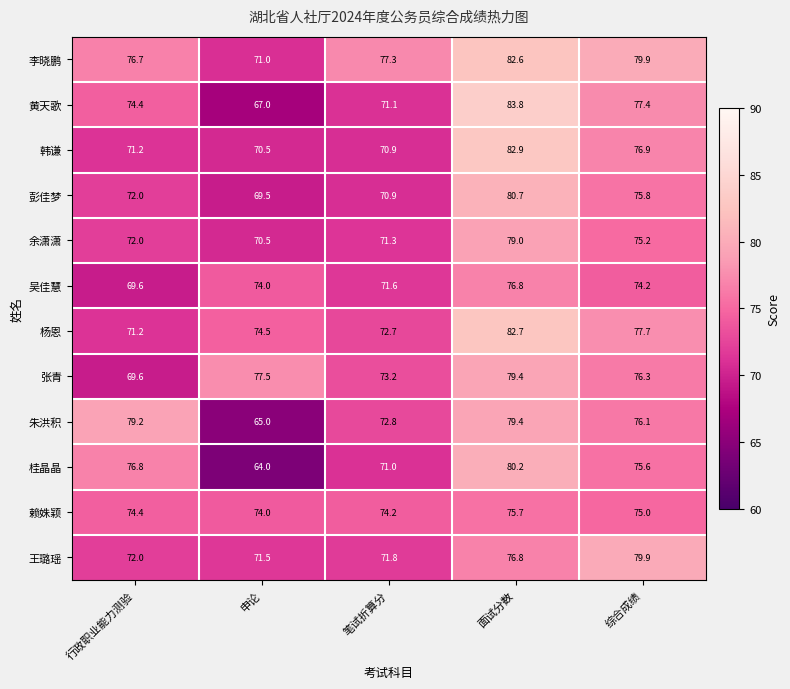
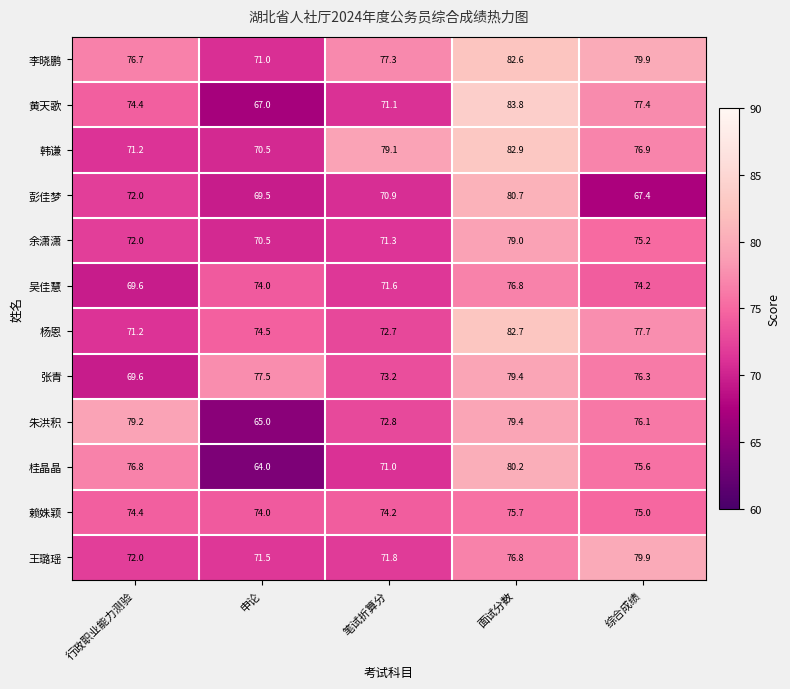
  {
    "李晓鹏": {
      "行政职业能力测验": 76.7,
      "申论": 71.0,
      "笔试折算分": 77.3,
      "面试分数": 82.6,
      "综合成绩": 79.9
    },
    "黄天歌": {
      "行政职业能力测验": 74.4,
      "申论": 67.0,
      "笔试折算分": 71.1,
      "面试分数": 83.8,
      "综合成绩": 77.4
    },
    "韩谦": {
      "行政职业能力测验": 71.2,
      "申论": 70.5,
-     "笔试折算分": 70.9,
+     "笔试折算分": 79.1,
      "面试分数": 82.9,
      "综合成绩": 76.9
    },
    "彭佳梦": {
      "行政职业能力测验": 72.0,
      "申论": 69.5,
      "笔试折算分": 70.9,
      "面试分数": 80.7,
-     "综合成绩": 75.8
+     "综合成绩": 67.4
    },
    "余潇潇": {
      "行政职业能力测验": 72.0,
      "申论": 70.5,
      "笔试折算分": 71.3,
      "面试分数": 79.0,
      "综合成绩": 75.2
    },
    "吴佳慧": {
      "行政职业能力测验": 69.6,
      "申论": 74.0,
      "笔试折算分": 71.6,
      "面试分数": 76.8,
      "综合成绩": 74.2
    },
    "杨恩": {
      "行政职业能力测验": 71.2,
      "申论": 74.5,
      "笔试折算分": 72.7,
      "面试分数": 82.7,
      "综合成绩": 77.7
    },
    "张青": {
      "行政职业能力测验": 69.6,
      "申论": 77.5,
      "笔试折算分": 73.2,
      "面试分数": 79.4,
      "综合成绩": 76.3
    },
    "朱洪积": {
      "行政职业能力测验": 79.2,
      "申论": 65.0,
      "笔试折算分": 72.8,
      "面试分数": 79.4,
      "综合成绩": 76.1
    },
    "桂晶晶": {
      "行政职业能力测验": 76.8,
      "申论": 64.0,
      "笔试折算分": 71.0,
      "面试分数": 80.2,
      "综合成绩": 75.6
    },
    "赖姝颖": {
      "行政职业能力测验": 74.4,
      "申论": 74.0,
      "笔试折算分": 74.2,
      "面试分数": 75.7,
      "综合成绩": 75.0
    },
    "王璐瑶": {
      "行政职业能力测验": 72.0,
      "申论": 71.5,
      "笔试折算分": 71.8,
      "面试分数": 76.8,
      "综合成绩": 79.9
    }
  }
